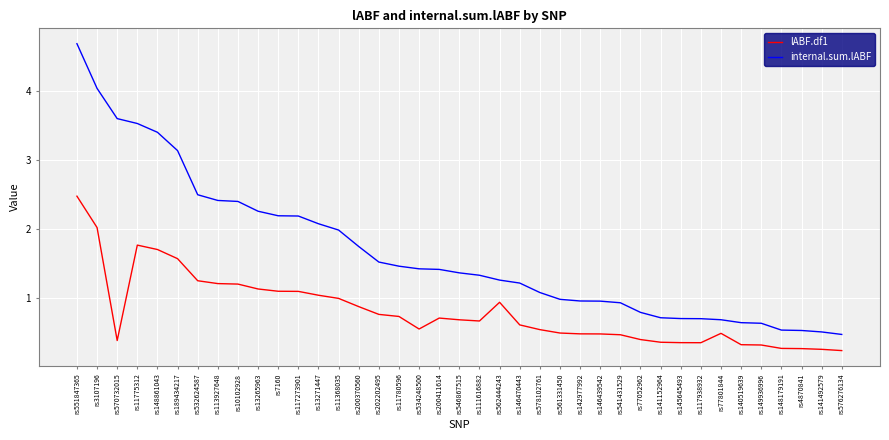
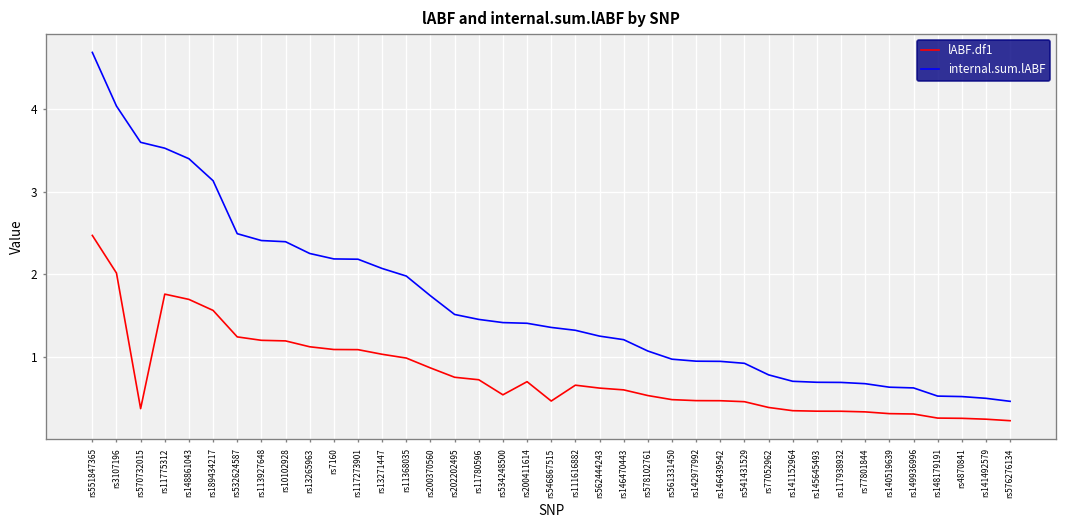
  {
    "lABF.df1": {
      "rs551847365": 2.5,
      "rs3107196": 2.0,
      "rs570732015": 0.4,
      "rs11775312": 1.8,
      "rs148861043": 1.7,
      "rs189434217": 1.6,
      "rs532624587": 1.2,
      "rs113927648": 1.2,
      "rs10102928": 1.2,
      "rs13265963": 1.1,
      "rs7160": 1.1,
      "rs117273901": 1.1,
      "rs13271447": 1.0,
      "rs11368035": 1.0,
      "rs200370560": 0.9,
      "rs202202495": 0.8,
      "rs11780596": 0.7,
      "rs534248500": 0.5,
      "rs200411614": 0.7,
-     "rs546867515": 0.7,
+     "rs546867515": 0.5,
      "rs111616882": 0.7,
-     "rs562444243": 0.9,
+     "rs562444243": 0.6,
      "rs146470443": 0.6,
      "rs578102761": 0.5,
      "rs561331450": 0.5,
      "rs142977992": 0.5,
      "rs146439542": 0.5,
      "rs541431529": 0.5,
      "rs77052962": 0.4,
      "rs141152964": 0.4,
      "rs145645493": 0.3,
      "rs117938932": 0.3,
-     "rs77801844": 0.5,
+     "rs77801844": 0.3,
      "rs140519639": 0.3,
      "rs149936996": 0.3,
      "rs148179191": 0.3,
      "rs4870841": 0.3,
      "rs141492579": 0.3,
      "rs576276134": 0.2
    },
    "internal.sum.lABF": {
      "rs551847365": 4.7,
      "rs3107196": 4.0,
      "rs570732015": 3.6,
      "rs11775312": 3.5,
      "rs148861043": 3.4,
      "rs189434217": 3.1,
      "rs532624587": 2.5,
      "rs113927648": 2.4,
      "rs10102928": 2.4,
      "rs13265963": 2.3,
      "rs7160": 2.2,
      "rs117273901": 2.2,
      "rs13271447": 2.1,
      "rs11368035": 2.0,
      "rs200370560": 1.7,
      "rs202202495": 1.5,
      "rs11780596": 1.5,
      "rs534248500": 1.4,
      "rs200411614": 1.4,
      "rs546867515": 1.4,
      "rs111616882": 1.3,
      "rs562444243": 1.3,
      "rs146470443": 1.2,
      "rs578102761": 1.1,
      "rs561331450": 1.0,
      "rs142977992": 1.0,
      "rs146439542": 1.0,
      "rs541431529": 0.9,
      "rs77052962": 0.8,
      "rs141152964": 0.7,
      "rs145645493": 0.7,
      "rs117938932": 0.7,
      "rs77801844": 0.7,
      "rs140519639": 0.6,
      "rs149936996": 0.6,
      "rs148179191": 0.5,
      "rs4870841": 0.5,
      "rs141492579": 0.5,
      "rs576276134": 0.5
    }
  }
